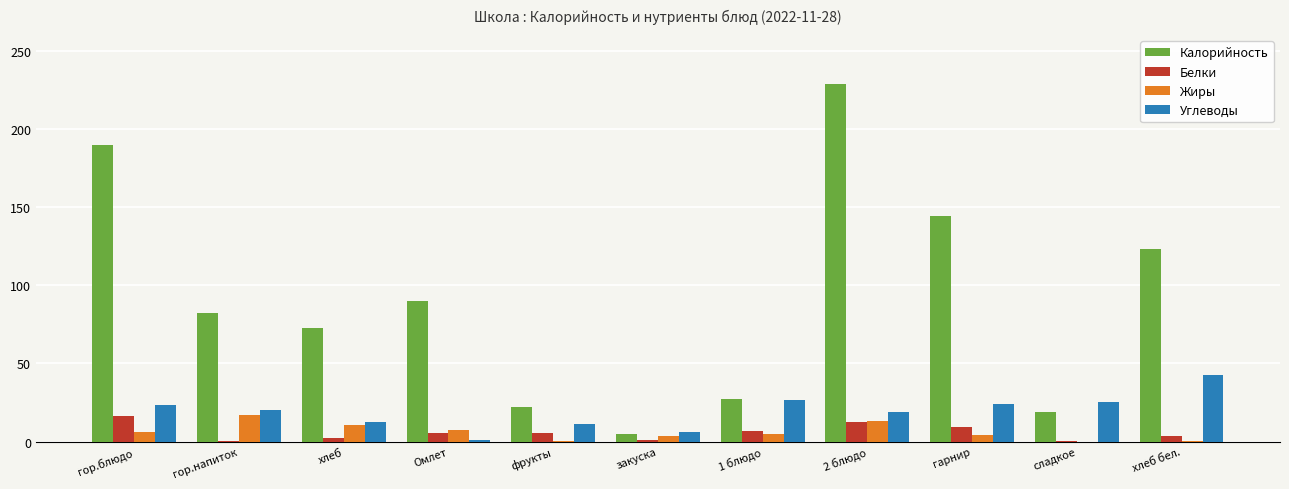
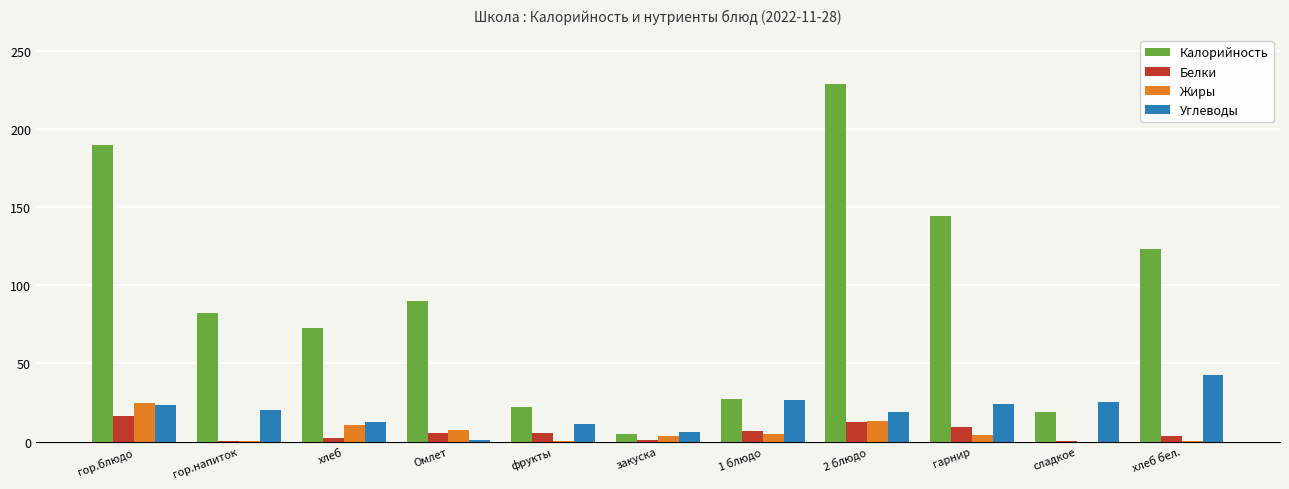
  {
    "Калорийность": {
      "гор.блюдо": 190,
      "гор.напиток": 82,
      "хлеб": 72,
      "Омлет": 90,
      "фрукты": 22,
      "закуска": 5,
      "1 блюдо": 27,
      "2 блюдо": 229,
      "гарнир": 144,
      "сладкое": 19,
      "хлеб бел.": 123
    },
    "Белки": {
      "гор.блюдо": 17,
      "хлеб": 2,
      "Омлет": 5,
      "фрукты": 6,
      "1 блюдо": 7,
      "2 блюдо": 13,
      "гарнир": 9,
      "хлеб бел.": 3
    },
    "Жиры": {
-     "гор.блюдо": 6,
-     "гор.напиток": 17,
+     "гор.блюдо": 25,
+     "гор.напиток": 0,
      "хлеб": 10,
      "Омлет": 7,
      "закуска": 4,
      "1 блюдо": 5,
      "2 блюдо": 13,
      "гарнир": 4
    },
    "Углеводы": {
      "гор.блюдо": 24,
      "гор.напиток": 20,
      "хлеб": 13,
      "фрукты": 11,
      "закуска": 6,
      "1 блюдо": 27,
      "2 блюдо": 19,
      "гарнир": 24,
      "сладкое": 25,
      "хлеб бел.": 43
    }
  }
